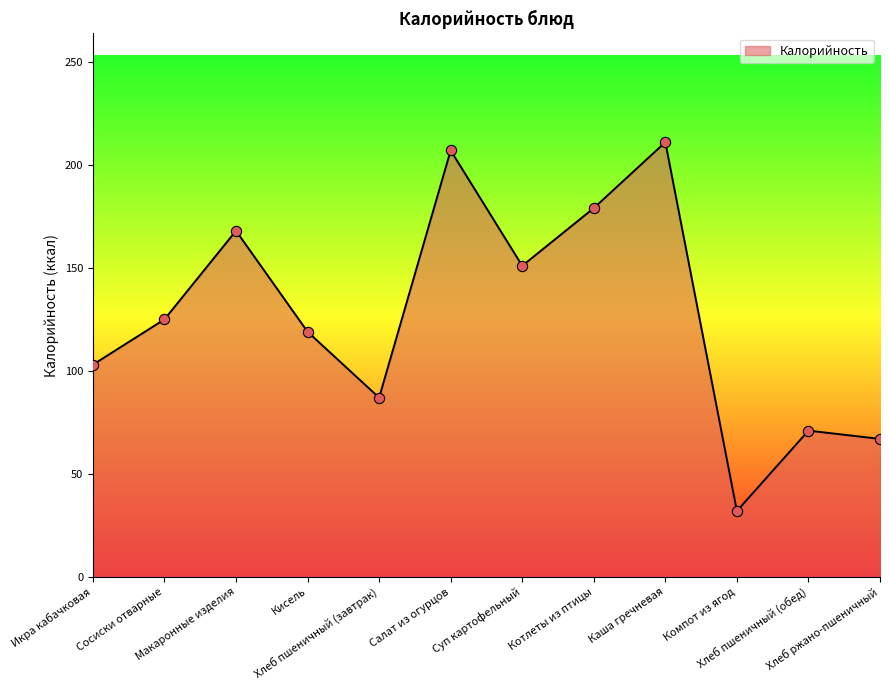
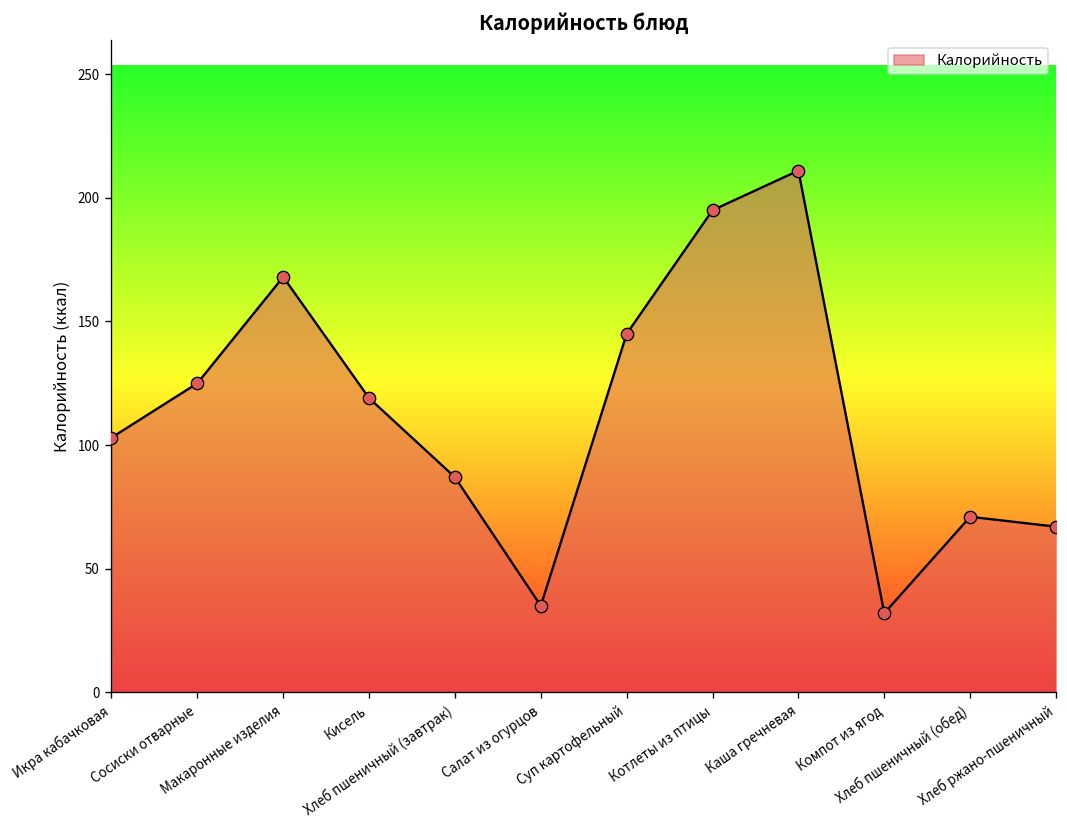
  {
    "Икра кабачковая": 103,
    "Сосиски отварные": 125,
    "Макаронные изделия": 168,
    "Кисель": 119,
    "Хлеб пшеничный (завтрак)": 87,
-   "Салат из огурцов": 207,
-   "Суп картофельный": 151,
-   "Котлеты из птицы": 179,
+   "Салат из огурцов": 35,
+   "Суп картофельный": 145,
+   "Котлеты из птицы": 195,
    "Каша гречневая": 211,
    "Компот из ягод": 32,
    "Хлеб пшеничный (обед)": 71,
    "Хлеб ржано-пшеничный": 67
  }
